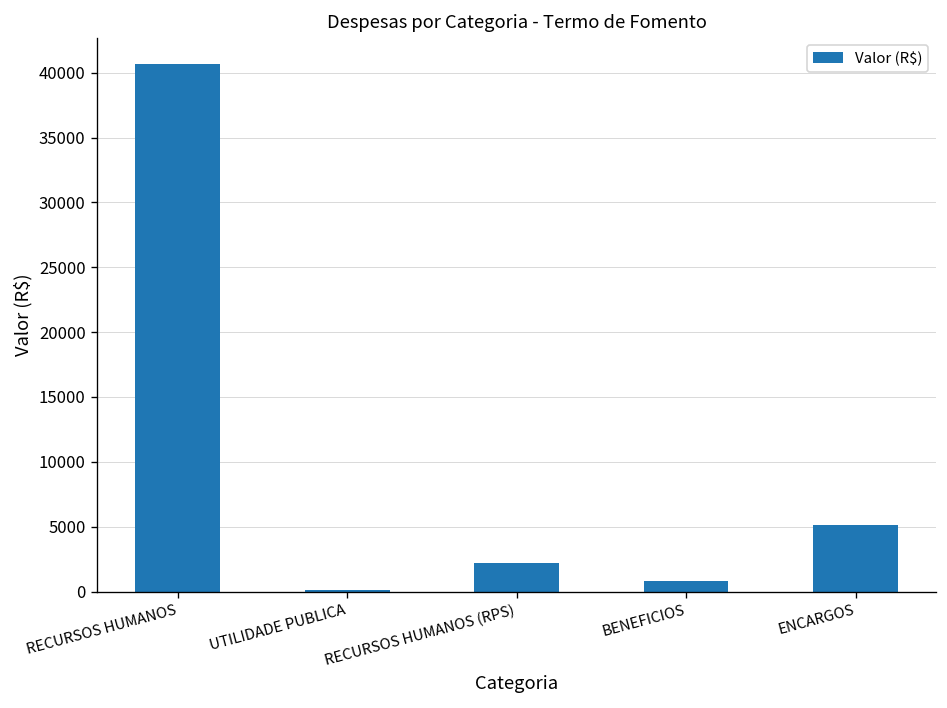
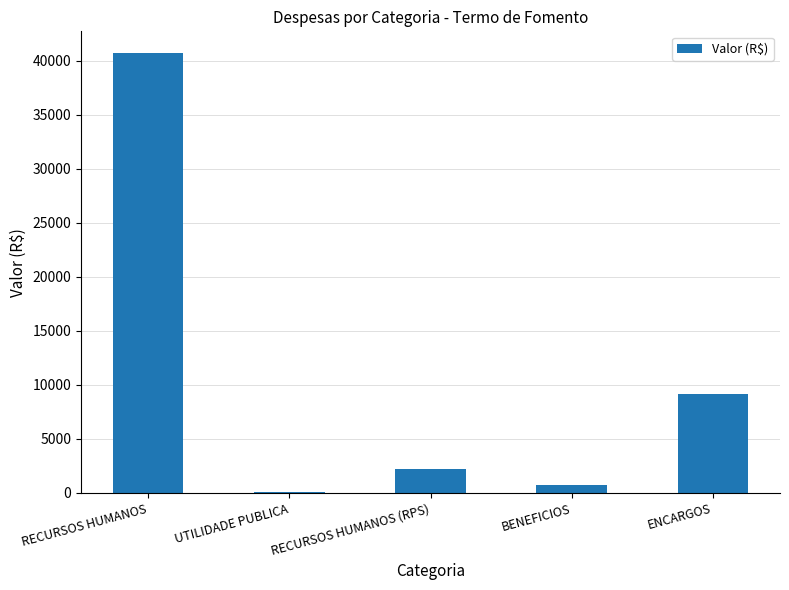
  {
    "RECURSOS HUMANOS": 40700,
    "RECURSOS HUMANOS (RPS)": 2200,
    "BENEFICIOS": 800,
-   "ENCARGOS": 5100
+   "ENCARGOS": 9200
  }
